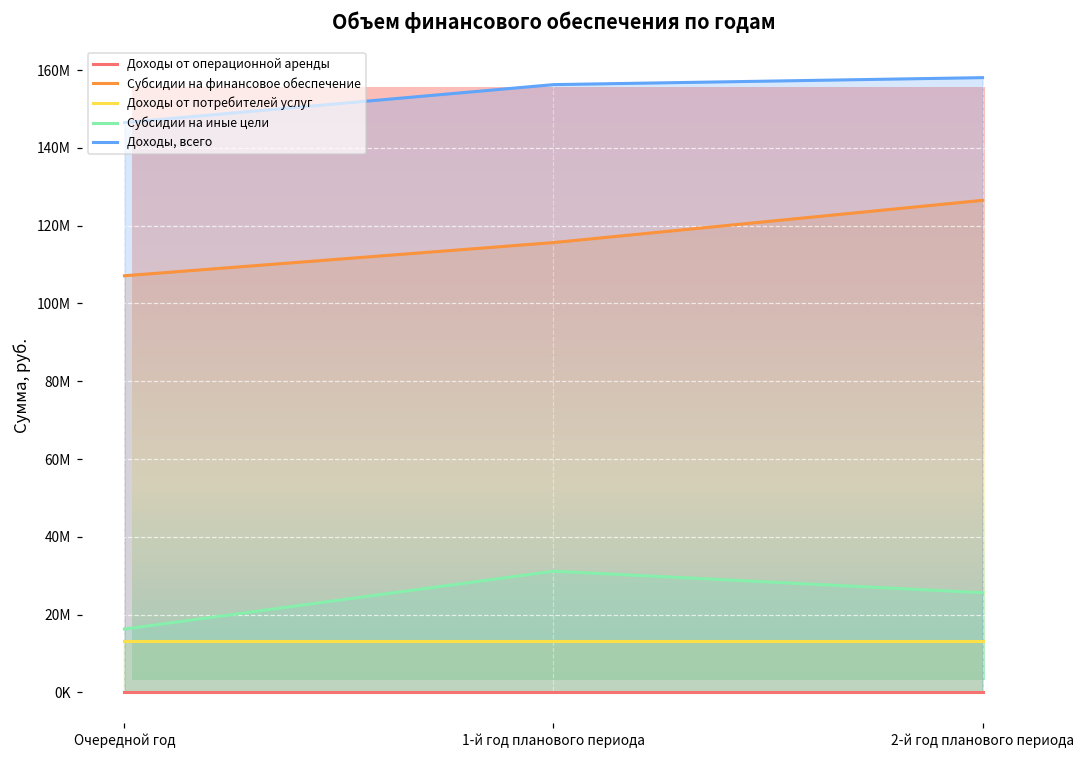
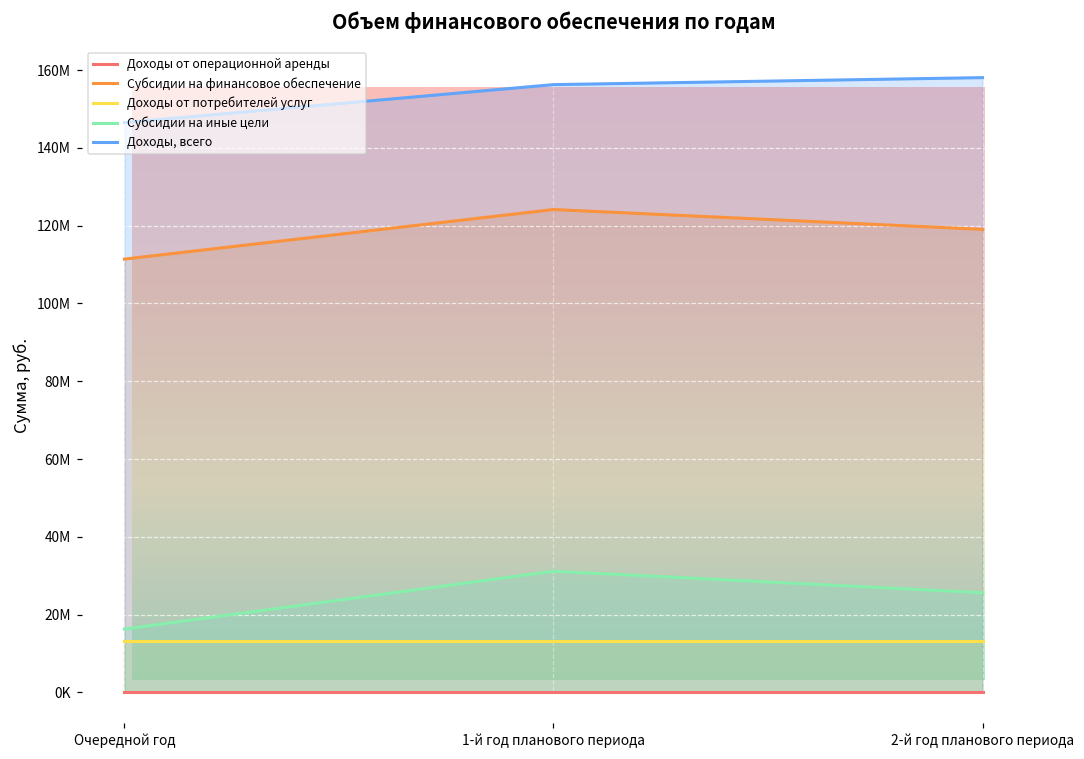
  {
    "Доходы от операционной аренды": {
      "Очередной год": 0,
      "1-й год планового периода": 0,
      "2-й год планового периода": 0
    },
    "Субсидии на финансовое обеспечение": {
-     "Очередной год": 107000000,
-     "1-й год планового периода": 116000000,
-     "2-й год планового периода": 127000000
+     "Очередной год": 111000000,
+     "1-й год планового периода": 124000000,
+     "2-й год планового периода": 119000000
    },
    "Доходы от потребителей услуг": {
      "Очередной год": 13000000,
      "1-й год планового периода": 13000000,
      "2-й год планового периода": 13000000
    },
    "Субсидии на иные цели": {
      "Очередной год": 16000000,
      "1-й год планового периода": 31000000,
      "2-й год планового периода": 26000000
    },
    "Доходы, всего": {
      "1-й год планового периода": 156000000,
      "2-й год планового периода": 158000000
    }
  }
